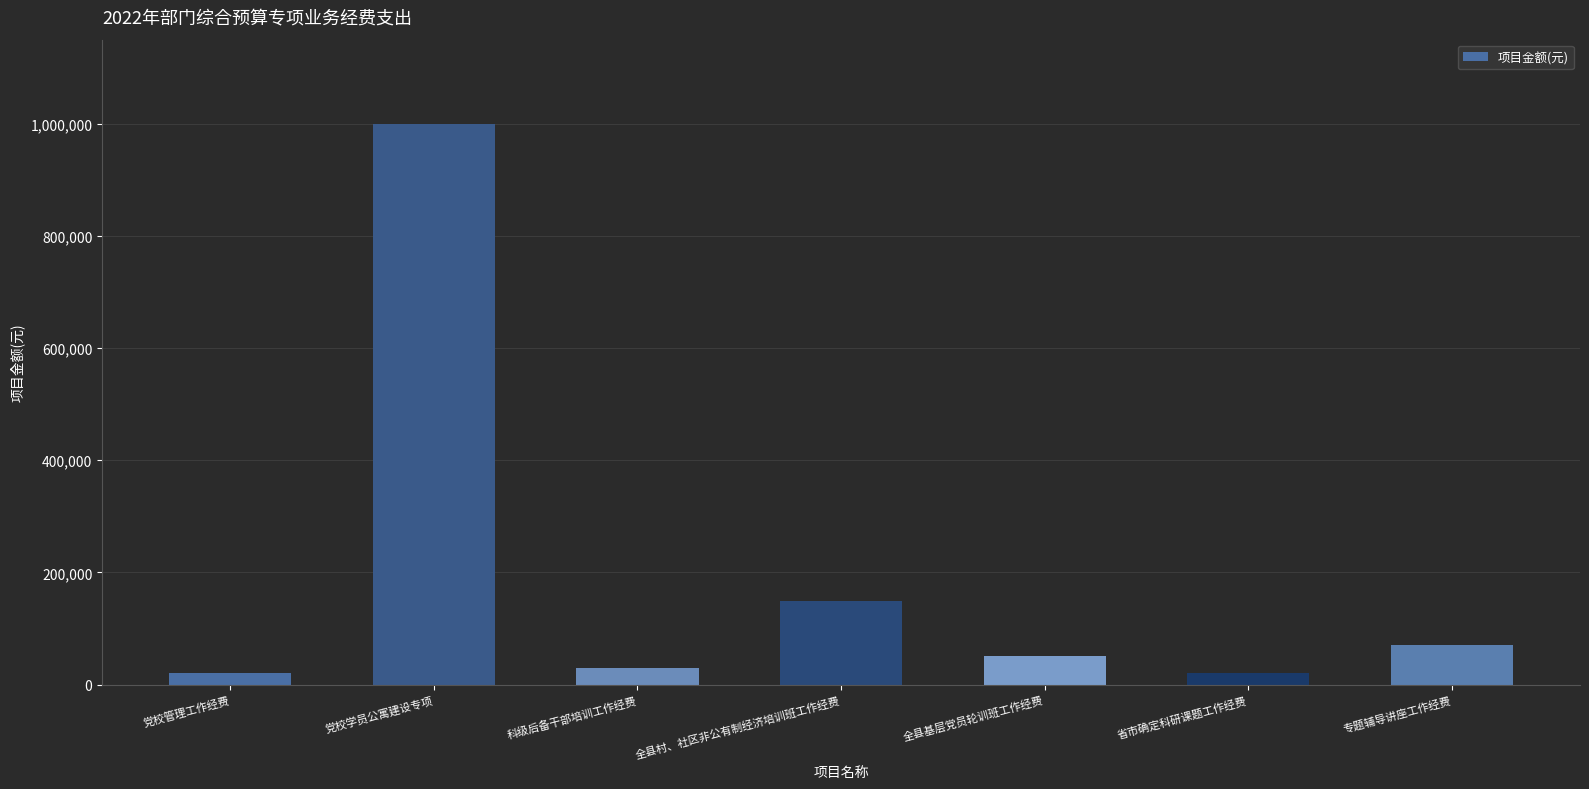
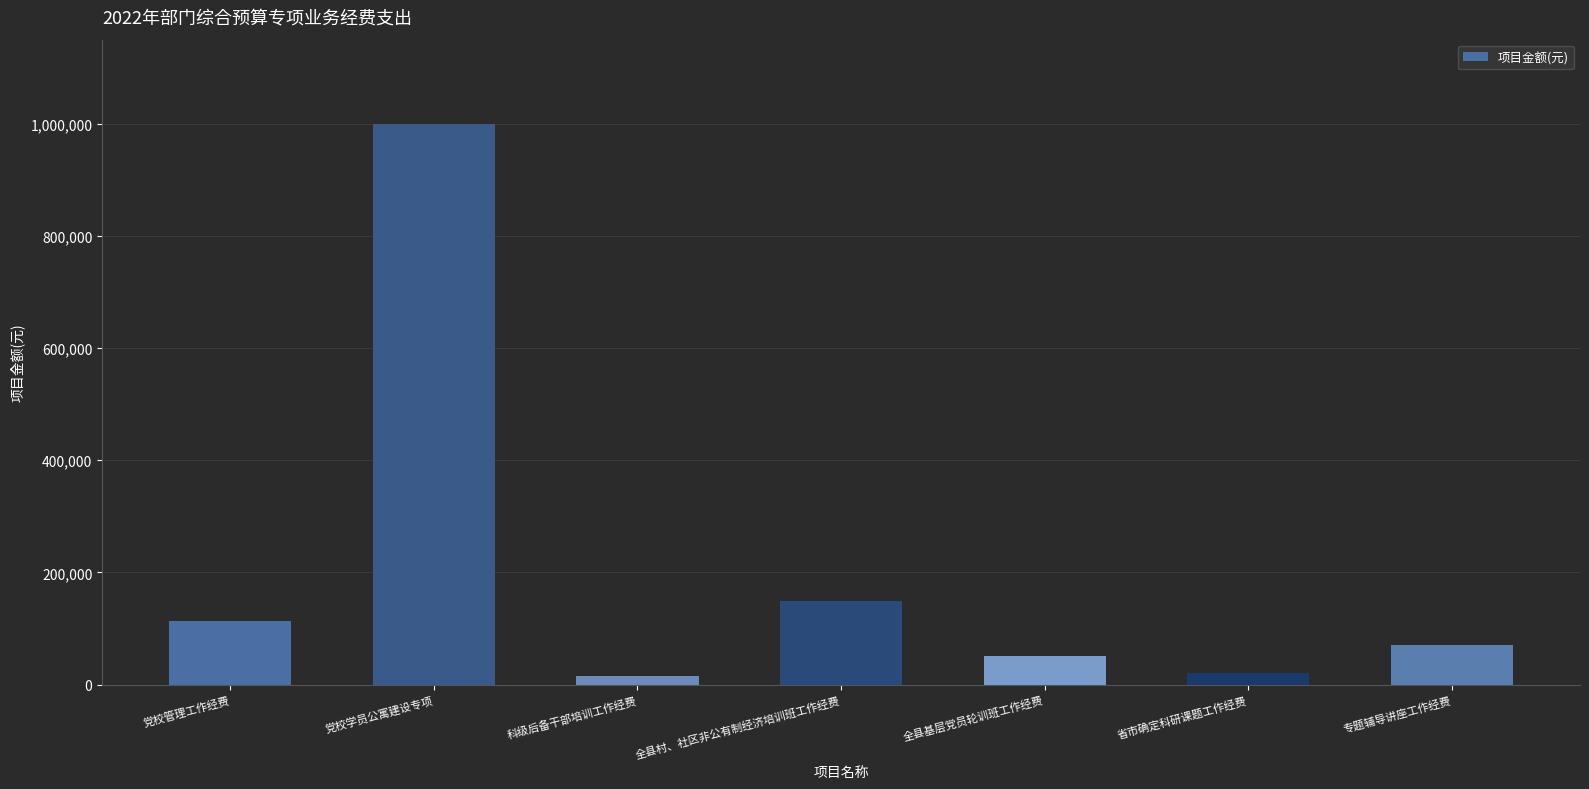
  {
-   "党校管理工作经费": "20,000",
+   "党校管理工作经费": "110,000",
    "党校学员公寓建设专项": "1,000,000",
-   "科级后备干部培训工作经费": "30,000",
+   "科级后备干部培训工作经费": "20,000",
    "全县村、社区非公有制经济培训班工作经费": "150,000",
    "全县基层党员轮训班工作经费": "50,000",
    "省市确定科研课题工作经费": "20,000",
    "专题辅导讲座工作经费": "70,000"
  }
